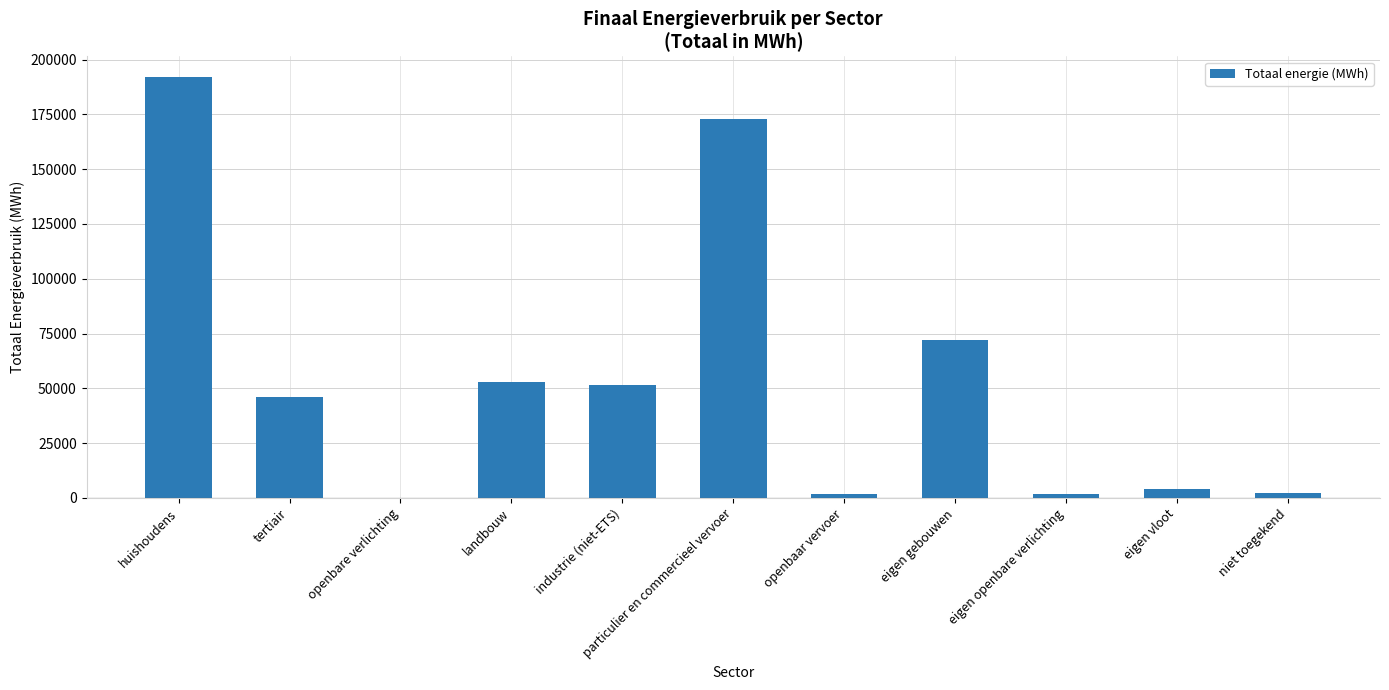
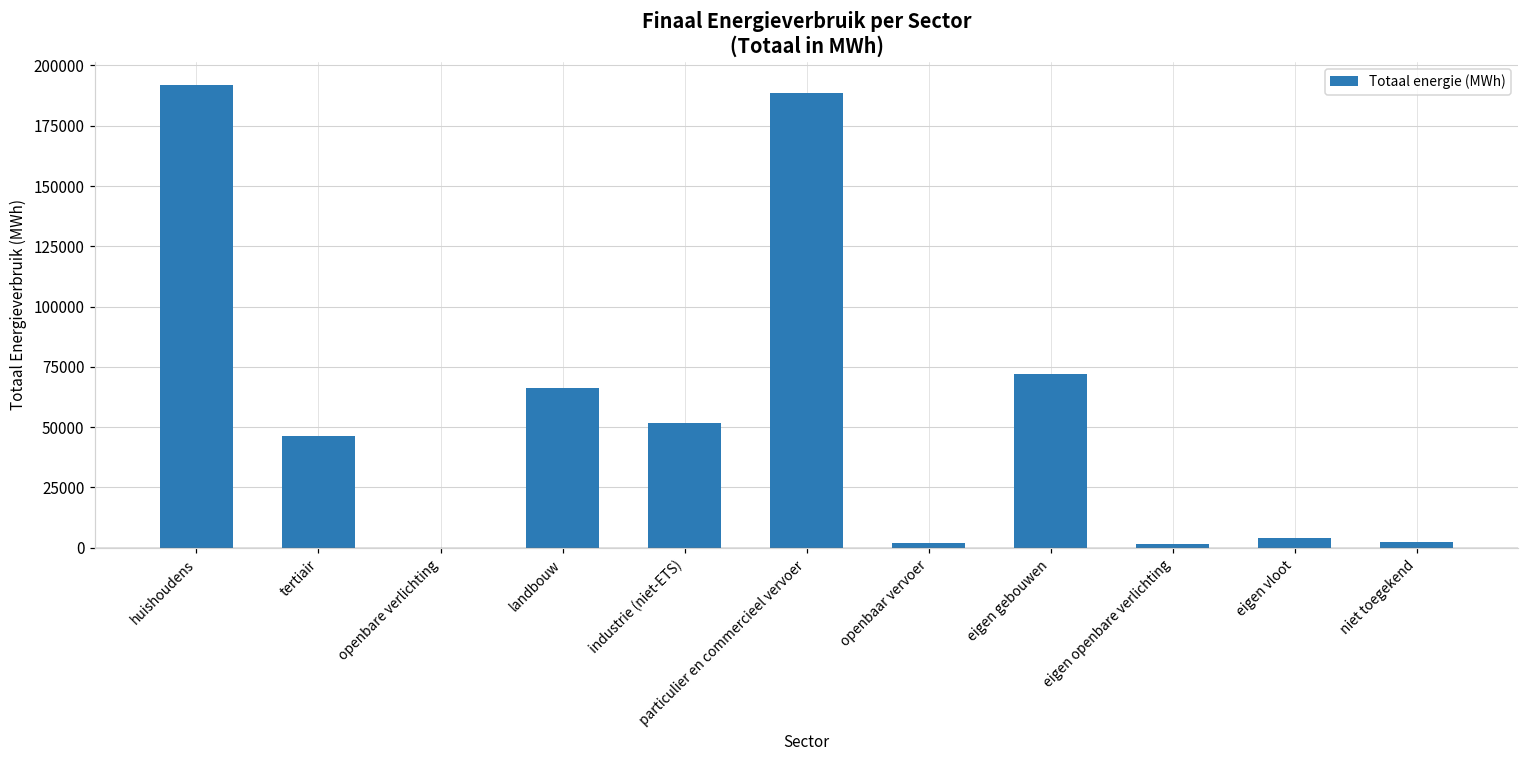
  {
    "huishoudens": 192000,
    "tertiair": 46000,
    "openbare verlichting": 0,
-   "landbouw": 53000,
+   "landbouw": 66000,
    "industrie (niet-ETS)": 52000,
-   "particulier en commercieel vervoer": 173000,
+   "particulier en commercieel vervoer": 189000,
    "openbaar vervoer": 2000,
    "eigen gebouwen": 72000,
    "eigen openbare verlichting": 2000,
    "eigen vloot": 4000,
    "niet toegekend": 2000
  }
